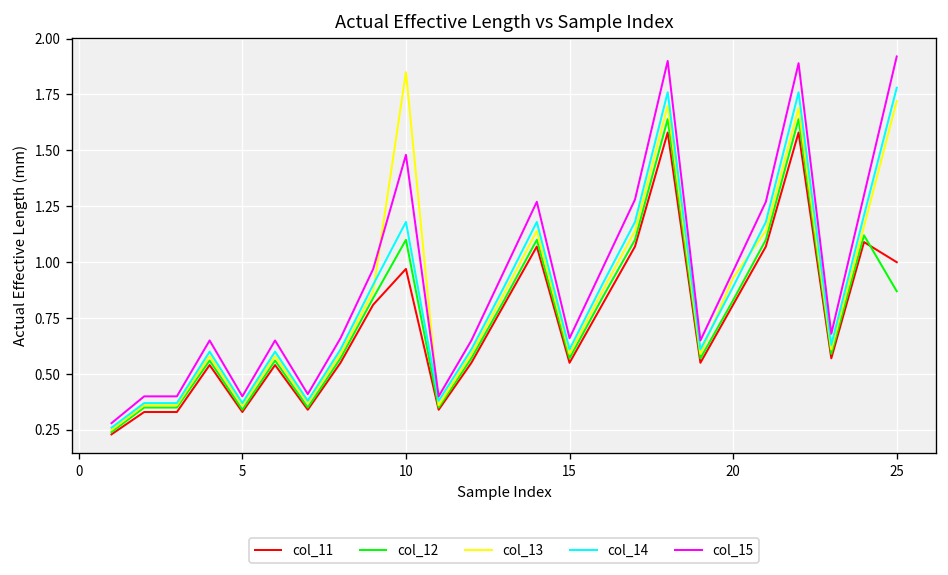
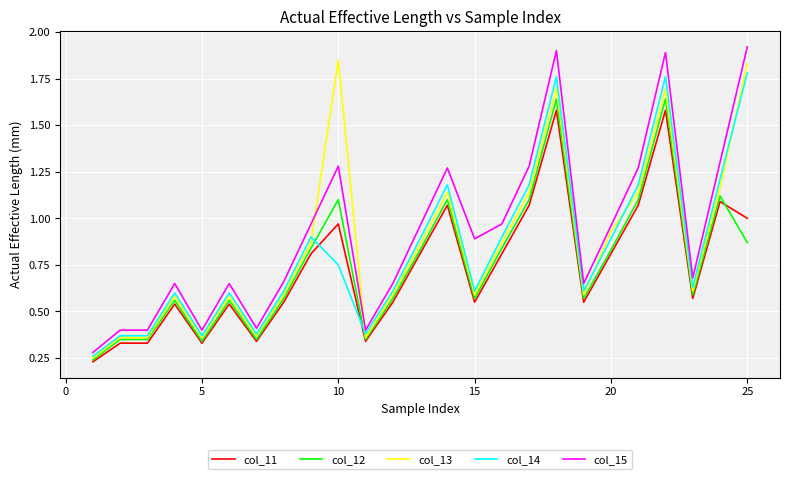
  {
    "col_11": {
      "10": 0.97,
      "15": 0.55,
      "20": 0.81,
      "25": 1.00
    },
    "col_12": {
      "10": 1.10,
      "15": 0.57,
      "20": 0.83,
      "25": 0.87
    },
    "col_13": {
      "10": 1.85,
      "15": 0.59,
      "20": 0.93,
-     "25": 1.72
+     "25": 1.83
    },
    "col_14": {
-     "10": 1.18,
+     "10": 0.75,
      "15": 0.61,
      "20": 0.89,
      "25": 1.78
    },
    "col_15": {
      "5": 0.40,
-     "10": 1.48,
-     "15": 0.66,
+     "10": 1.28,
+     "15": 0.89,
      "20": 0.96,
      "25": 1.92
    }
  }
